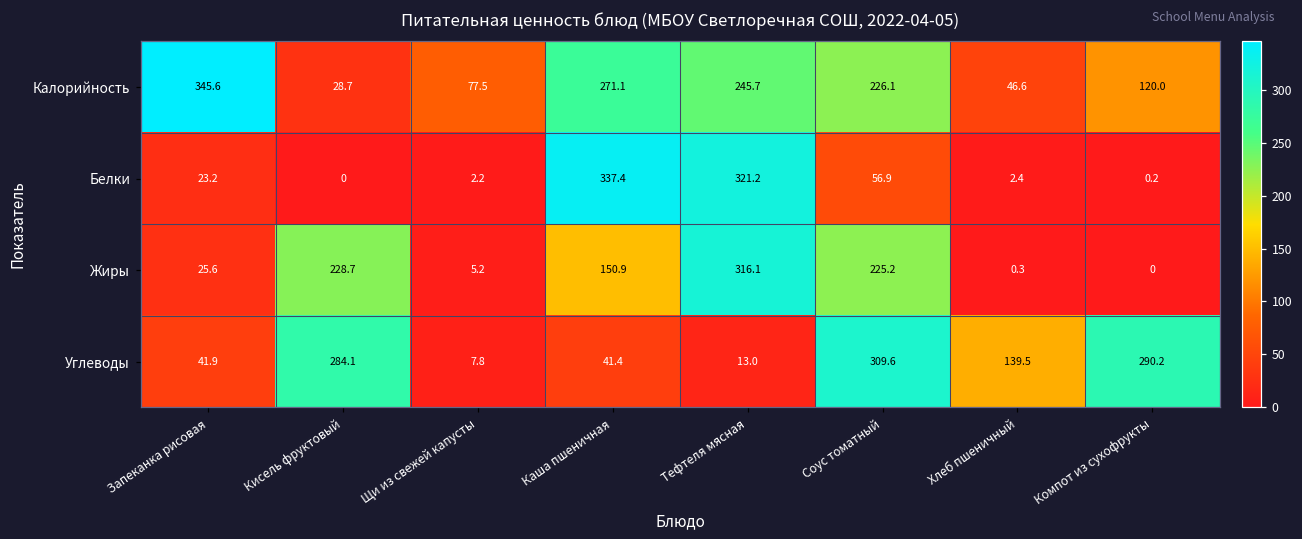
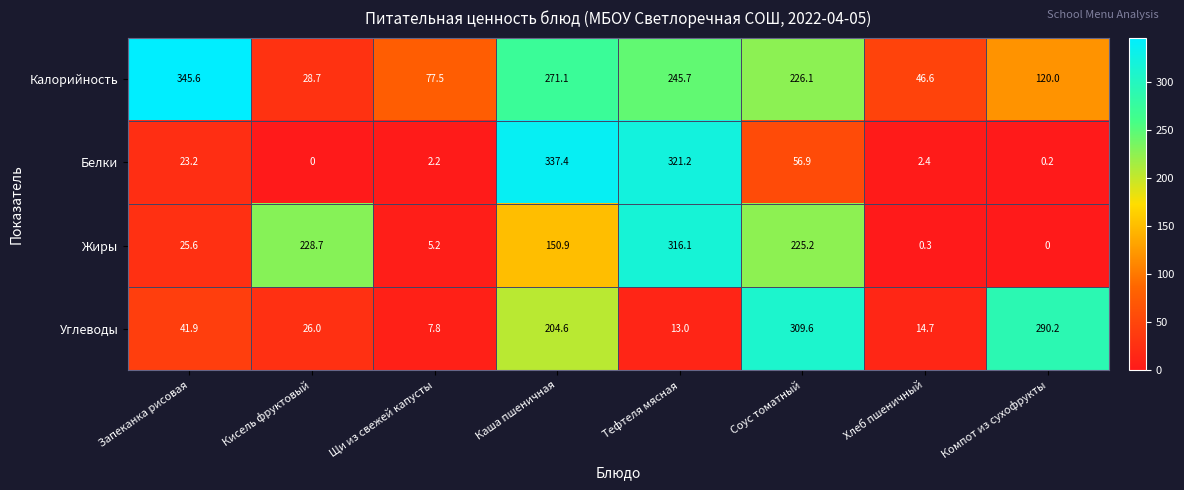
  {
    "Калорийность": {
      "Запеканка рисовая": 345.6,
      "Кисель фруктовый": 28.7,
      "Щи из свежей капусты": 77.5,
      "Каша пшеничная": 271.1,
      "Тефтеля мясная": 245.7,
      "Соус томатный": 226.1,
      "Хлеб пшеничный": 46.6,
      "Компот из сухофрукты": 120.0
    },
    "Белки": {
      "Запеканка рисовая": 23.2,
      "Кисель фруктовый": 0,
      "Щи из свежей капусты": 2.2,
      "Каша пшеничная": 337.4,
      "Тефтеля мясная": 321.2,
      "Соус томатный": 56.9,
      "Хлеб пшеничный": 2.4,
      "Компот из сухофрукты": 0.2
    },
    "Жиры": {
      "Запеканка рисовая": 25.6,
      "Кисель фруктовый": 228.7,
      "Щи из свежей капусты": 5.2,
      "Каша пшеничная": 150.9,
      "Тефтеля мясная": 316.1,
      "Соус томатный": 225.2,
      "Хлеб пшеничный": 0.3,
      "Компот из сухофрукты": 0
    },
    "Углеводы": {
      "Запеканка рисовая": 41.9,
-     "Кисель фруктовый": 284.1,
+     "Кисель фруктовый": 26.0,
      "Щи из свежей капусты": 7.8,
-     "Каша пшеничная": 41.4,
+     "Каша пшеничная": 204.6,
      "Тефтеля мясная": 13.0,
      "Соус томатный": 309.6,
-     "Хлеб пшеничный": 139.5,
+     "Хлеб пшеничный": 14.7,
      "Компот из сухофрукты": 290.2
    }
  }
